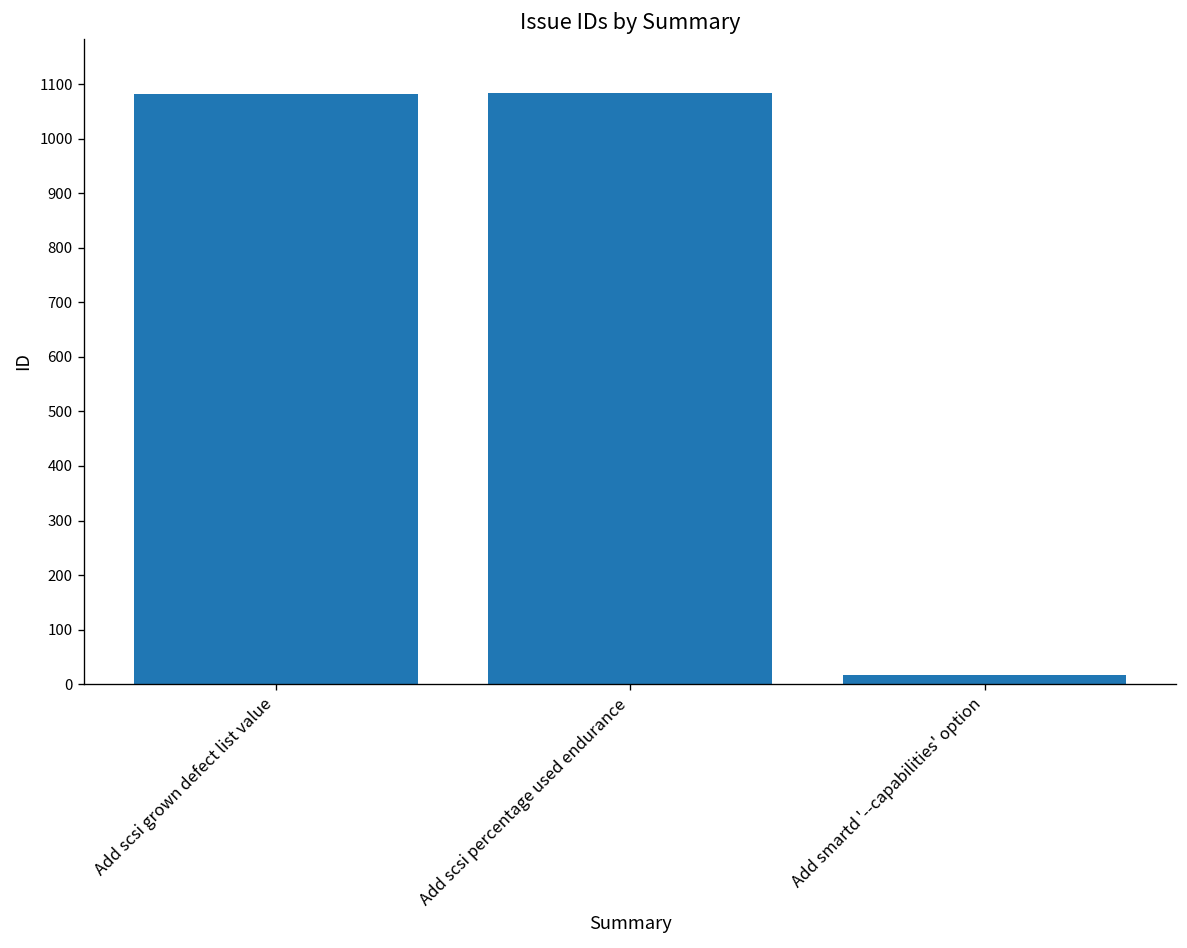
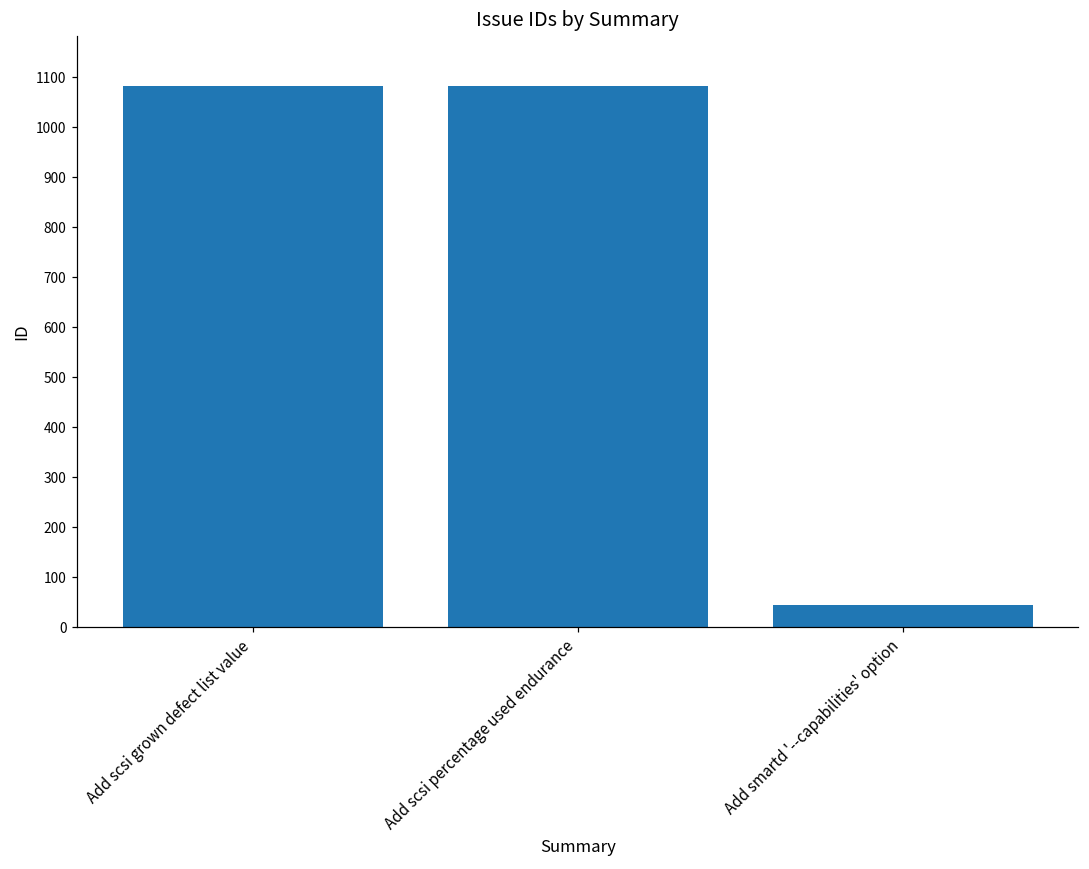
  {
    "Add scsi grown defect list value": 1080,
    "Add scsi percentage used endurance": 1080,
-   "Add smartd '--capabilities' option": 20
+   "Add smartd '--capabilities' option": 50
  }
